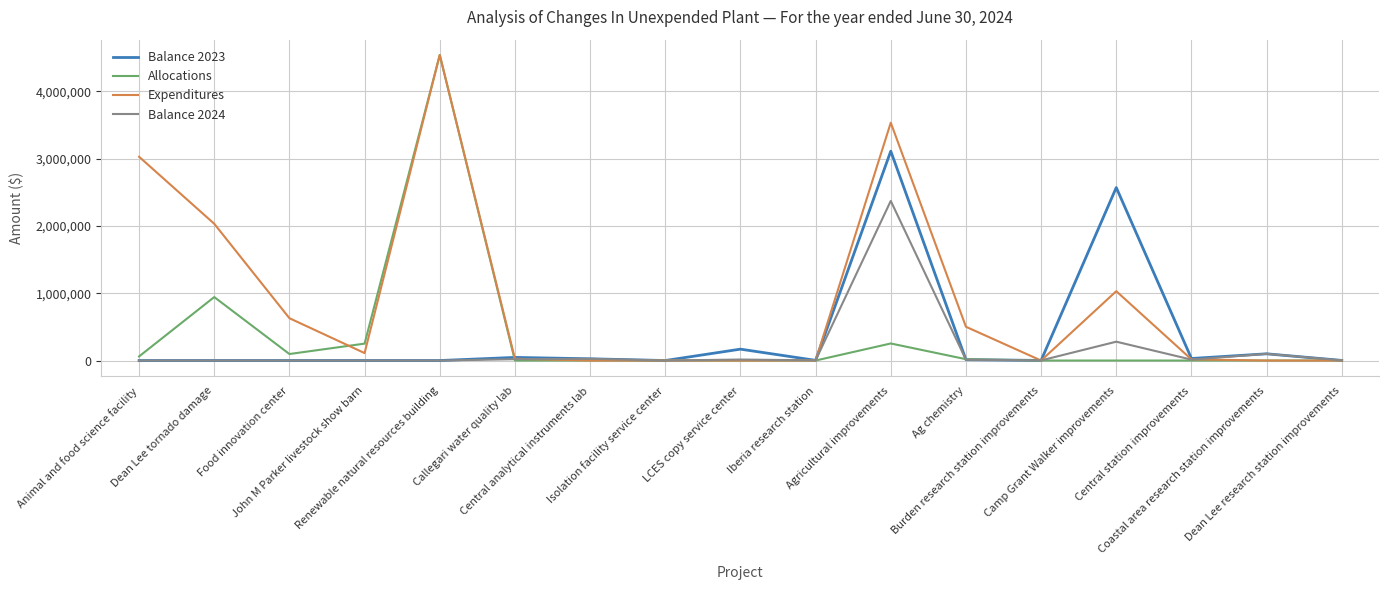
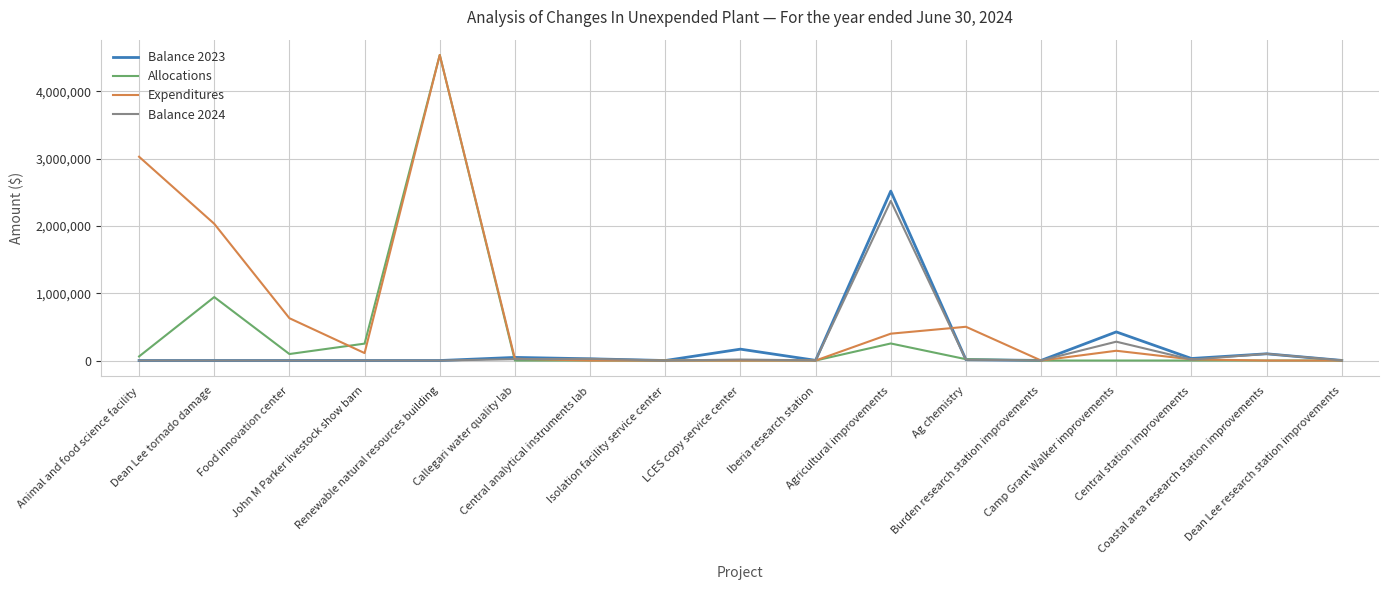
  {
    "Balance 2023": {
      "LCES copy service center": "200,000",
-     "Agricultural improvements": "3,100,000",
-     "Camp Grant Walker improvements": "2,600,000"
+     "Agricultural improvements": "2,500,000",
+     "Camp Grant Walker improvements": "400,000"
    },
    "Expenditures": {
      "Animal and food science facility": "3,000,000",
      "Dean Lee tornado damage": "2,000,000",
      "Food innovation center": "600,000",
      "John M Parker livestock show barn": "100,000",
-     "Agricultural improvements": "3,500,000",
+     "Agricultural improvements": "400,000",
      "Ag chemistry": "500,000",
-     "Camp Grant Walker improvements": "1,000,000"
+     "Camp Grant Walker improvements": "100,000"
    }
  }
